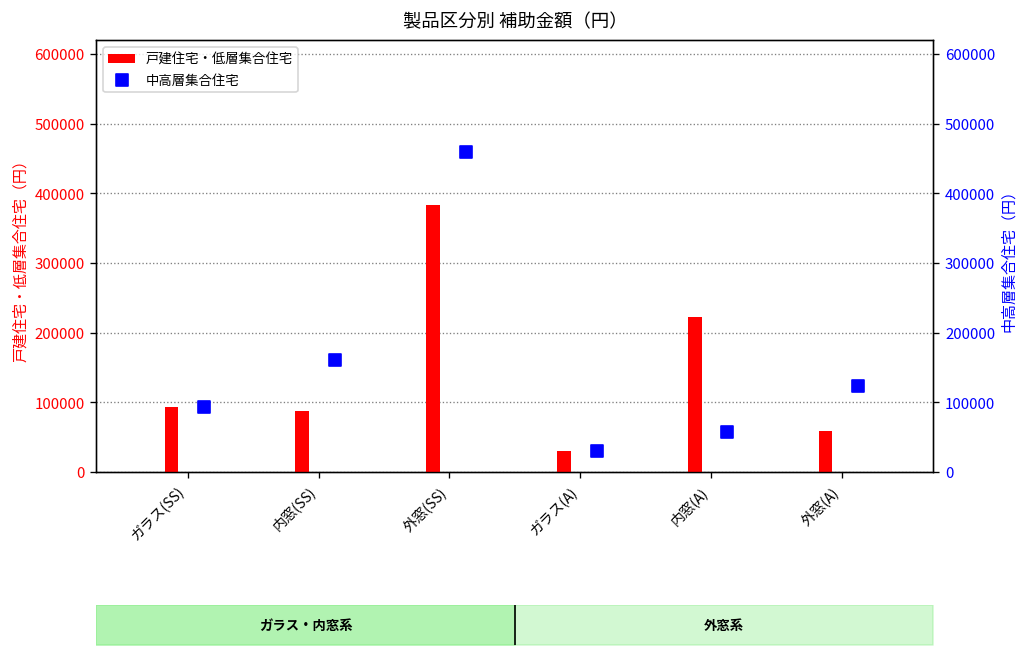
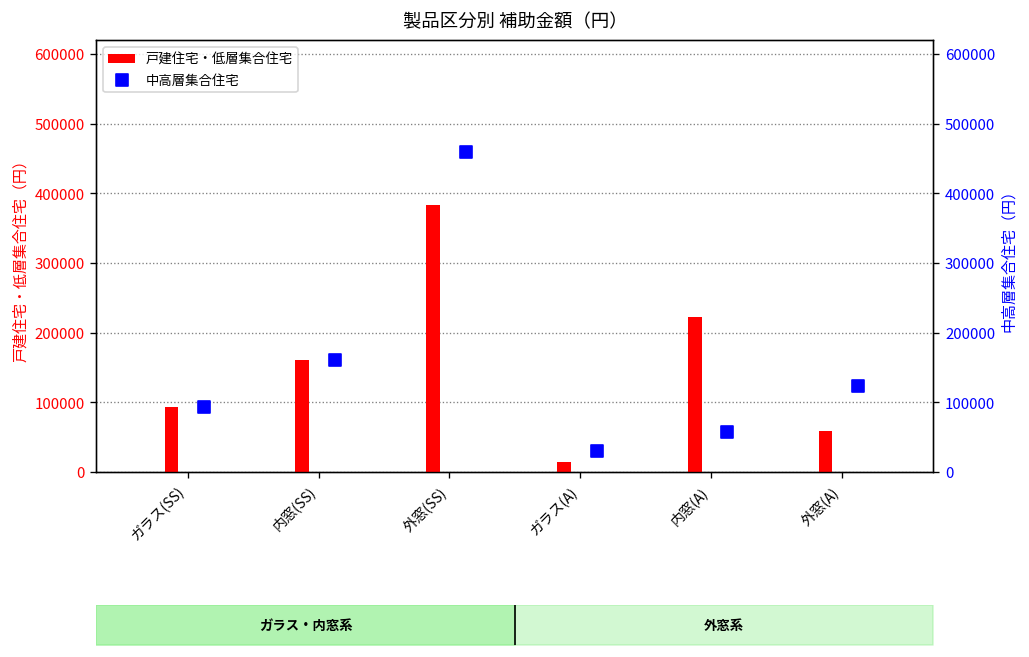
  {
    "製品区分別 補助金額（円）": {
      "戸建住宅・低層集合住宅": {
        "ガラス(SS)": 90000,
-       "内窓(SS)": 90000,
+       "内窓(SS)": 160000,
        "外窓(SS)": 380000,
-       "ガラス(A)": 30000,
+       "ガラス(A)": 10000,
        "内窓(A)": 220000,
        "外窓(A)": 60000
      }
    }
  }
